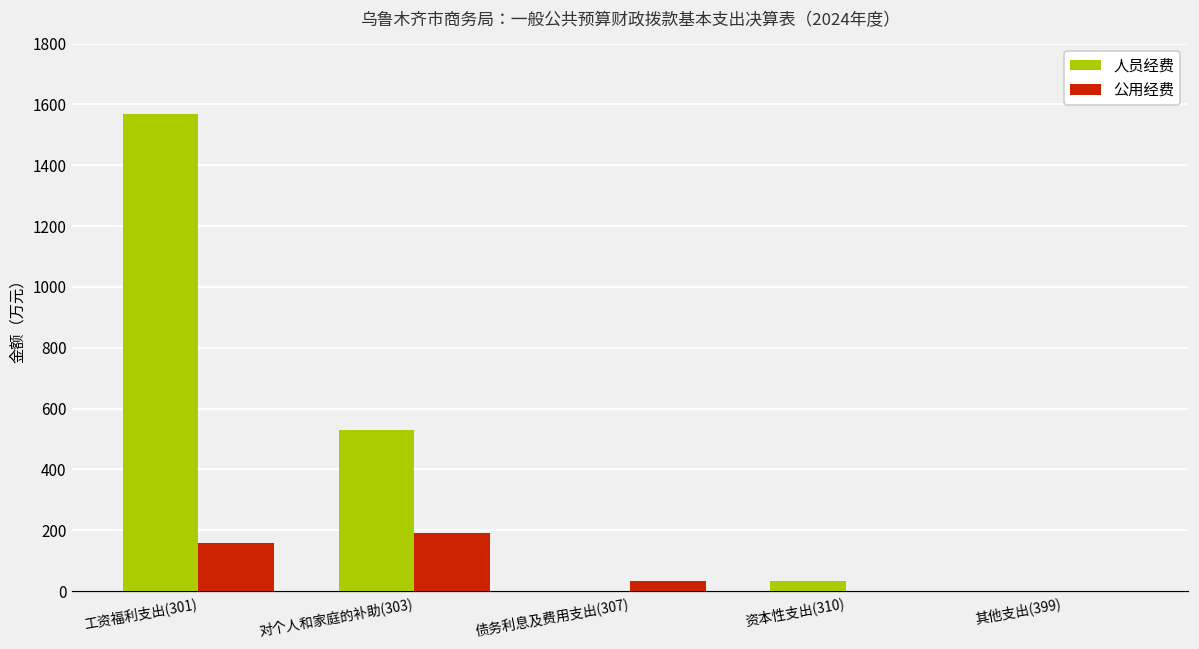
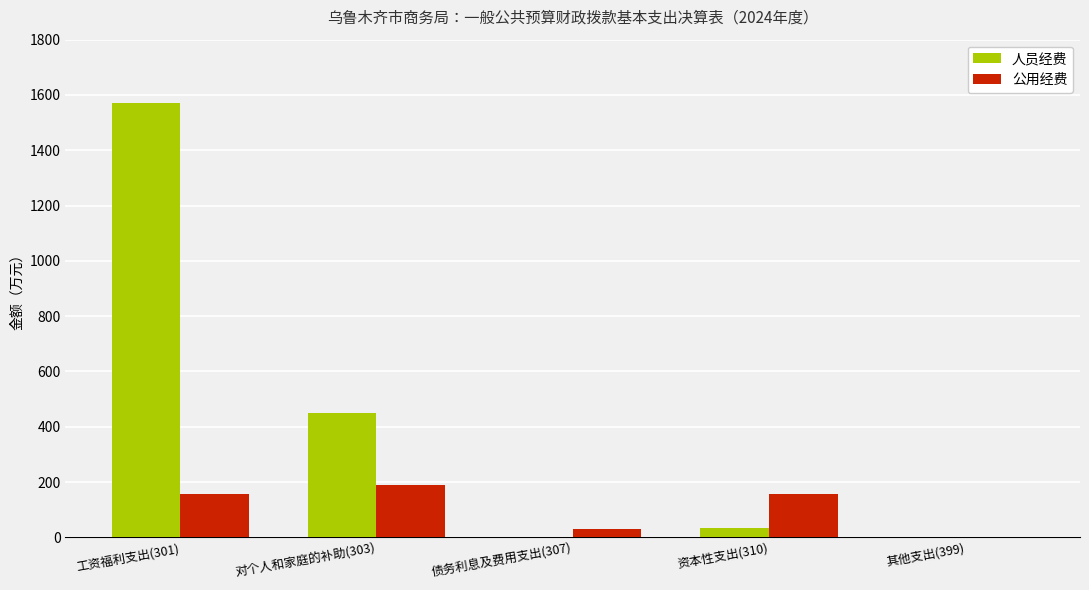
  {
    "人员经费": {
      "工资福利支出(301)": 1570,
-     "对个人和家庭的补助(303)": 530,
+     "对个人和家庭的补助(303)": 450,
      "债务利息及费用支出(307)": 0,
      "资本性支出(310)": 30,
      "其他支出(399)": 0
    },
    "公用经费": {
      "工资福利支出(301)": 160,
      "对个人和家庭的补助(303)": 190,
      "债务利息及费用支出(307)": 30,
-     "资本性支出(310)": 0,
+     "资本性支出(310)": 160,
      "其他支出(399)": 0
    }
  }
